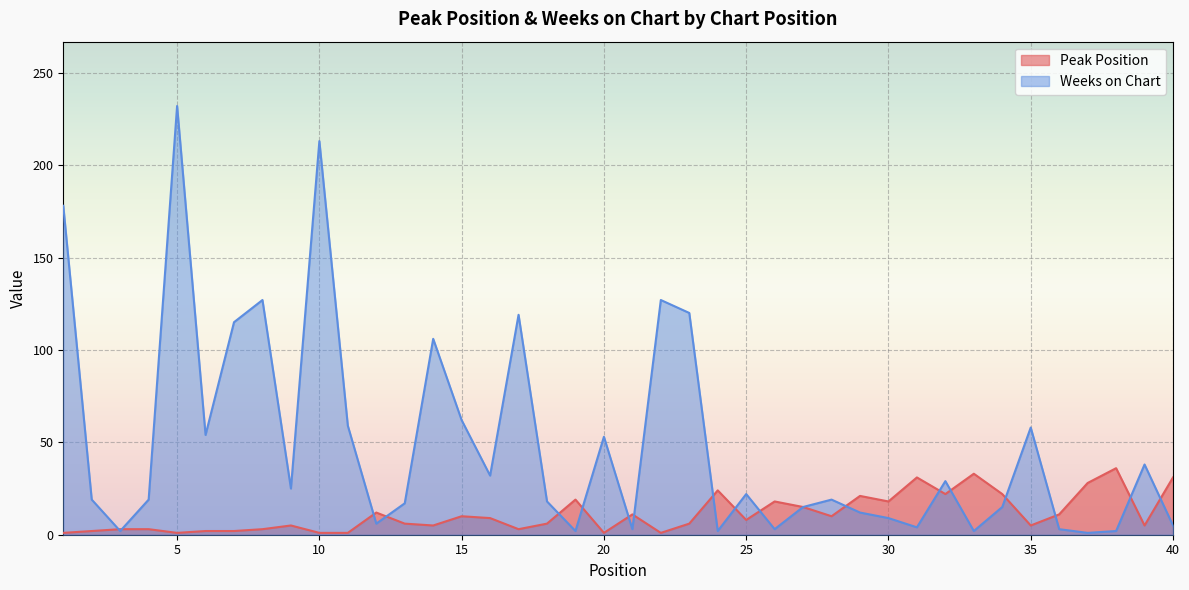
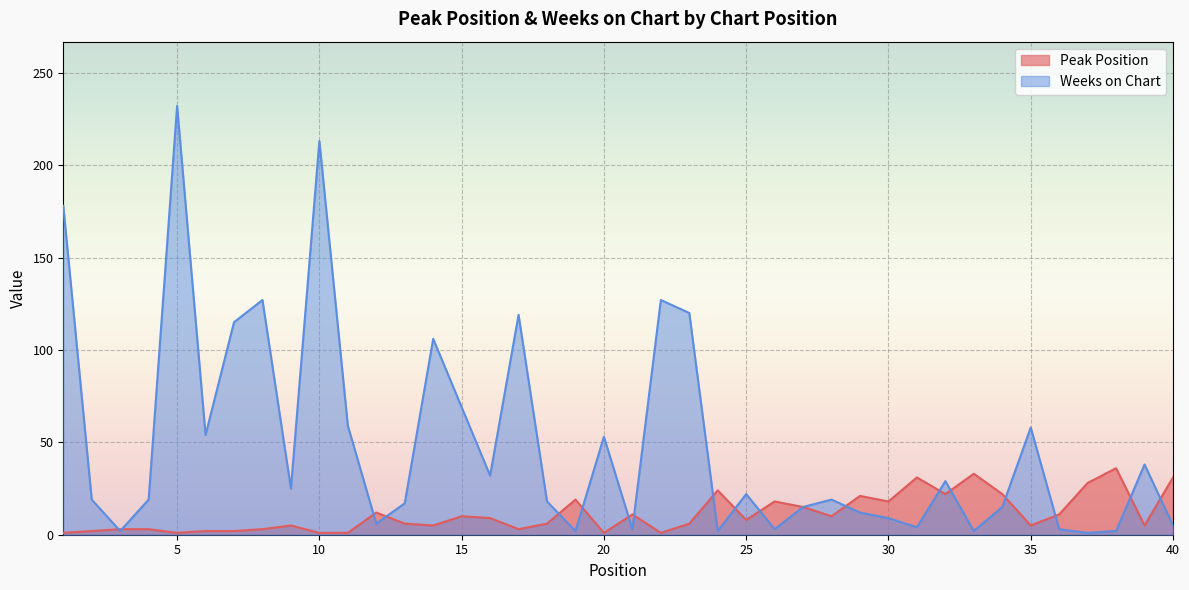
  {
    "Peak Position": {
      "5": 1,
      "10": 1,
      "15": 10,
      "20": 1,
      "25": 8,
      "30": 18,
      "35": 5,
      "40": 31
    },
    "Weeks on Chart": {
      "5": 232,
      "10": 213,
-     "15": 62,
+     "15": 69,
      "20": 53,
      "25": 22,
      "30": 9,
      "35": 58,
      "40": 5
    }
  }
